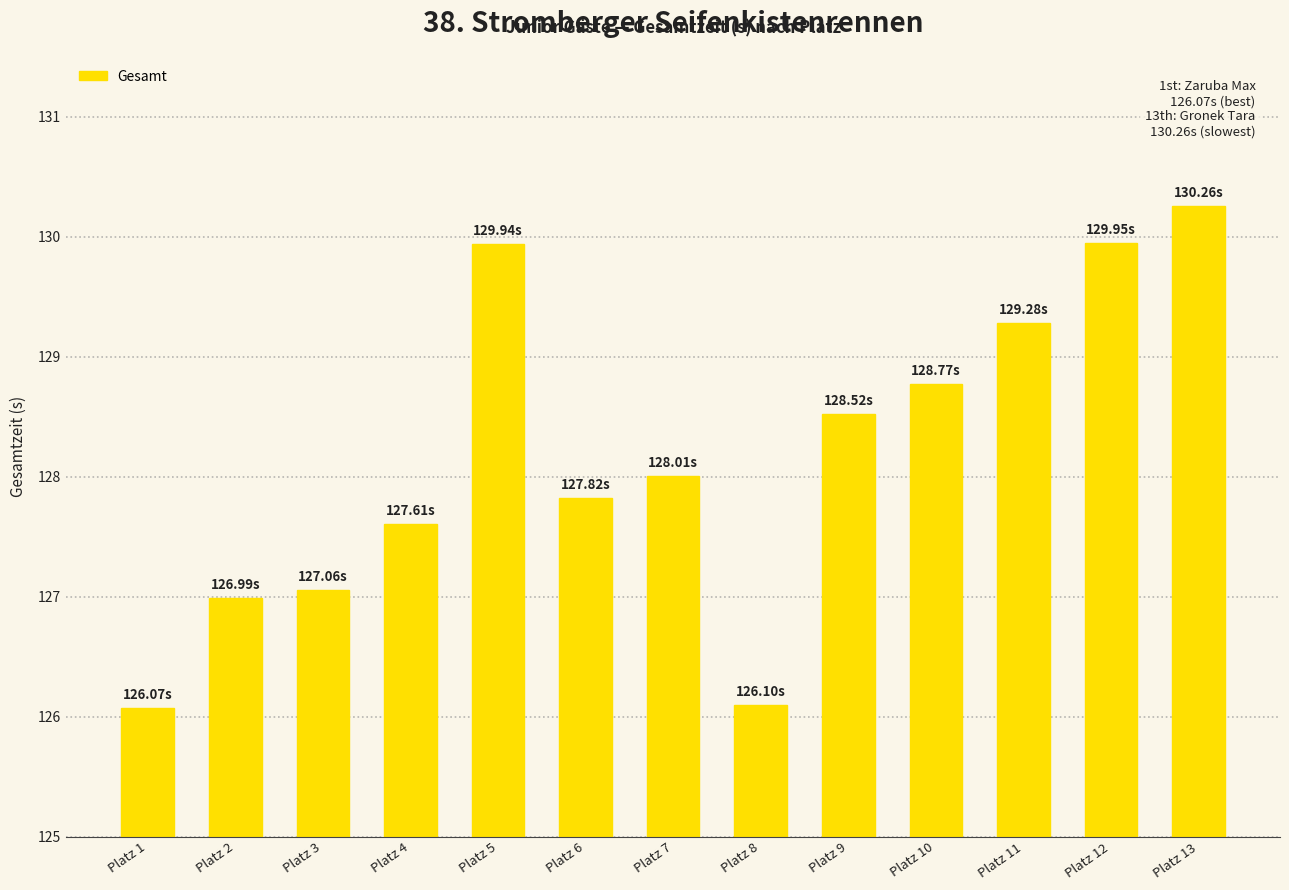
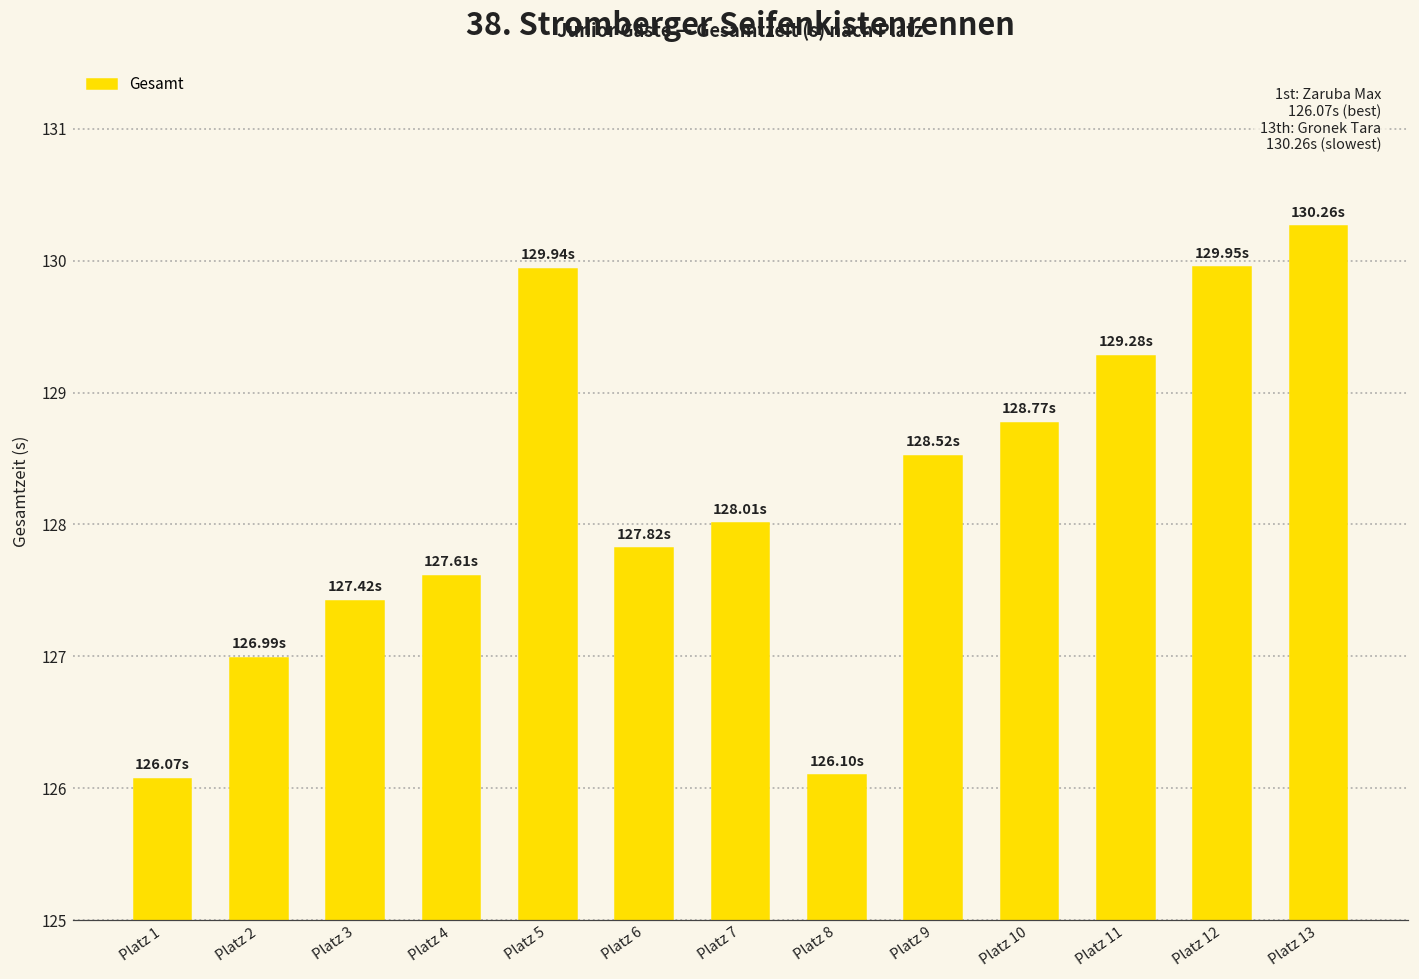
  {
    "Platz 1": "126.07s",
    "Platz 2": "126.99s",
-   "Platz 3": "127.06s",
+   "Platz 3": "127.42s",
    "Platz 4": "127.61s",
    "Platz 5": "129.94s",
    "Platz 6": "127.82s",
    "Platz 7": "128.01s",
    "Platz 8": "126.10s",
    "Platz 9": "128.52s",
    "Platz 10": "128.77s",
    "Platz 11": "129.28s",
    "Platz 12": "129.95s",
    "Platz 13": "130.26s"
  }
